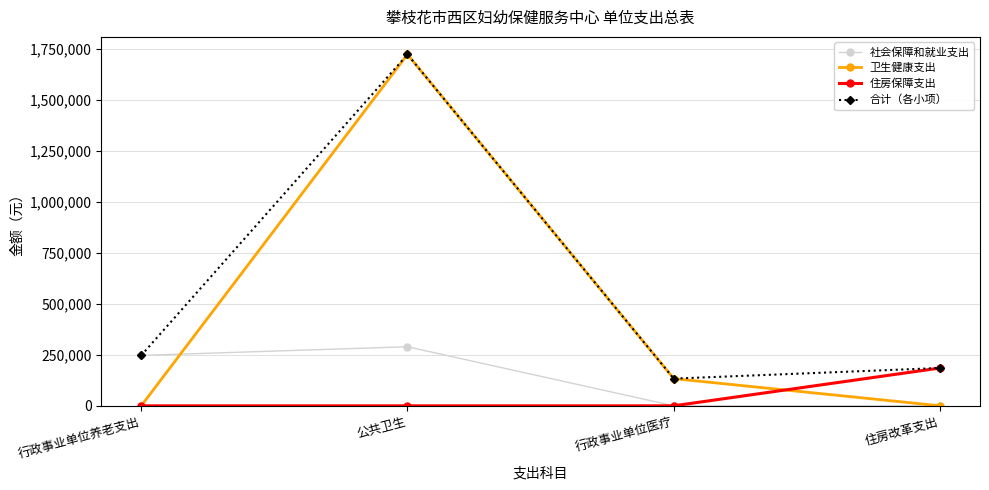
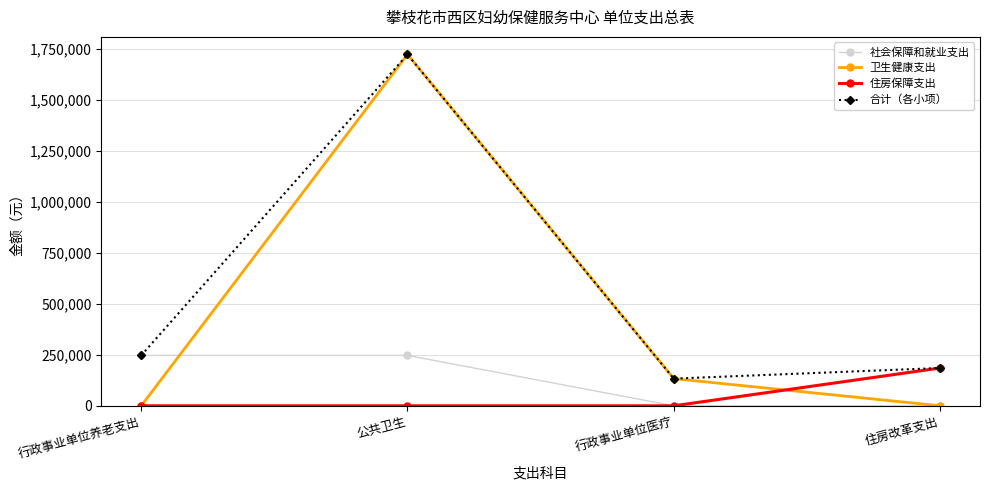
  {
    "社会保障和就业支出": {
-     "公共卫生": "290,000"
+     "公共卫生": "250,000"
    },
    "住房保障支出": {
      "公共卫生": "0"
    }
  }
